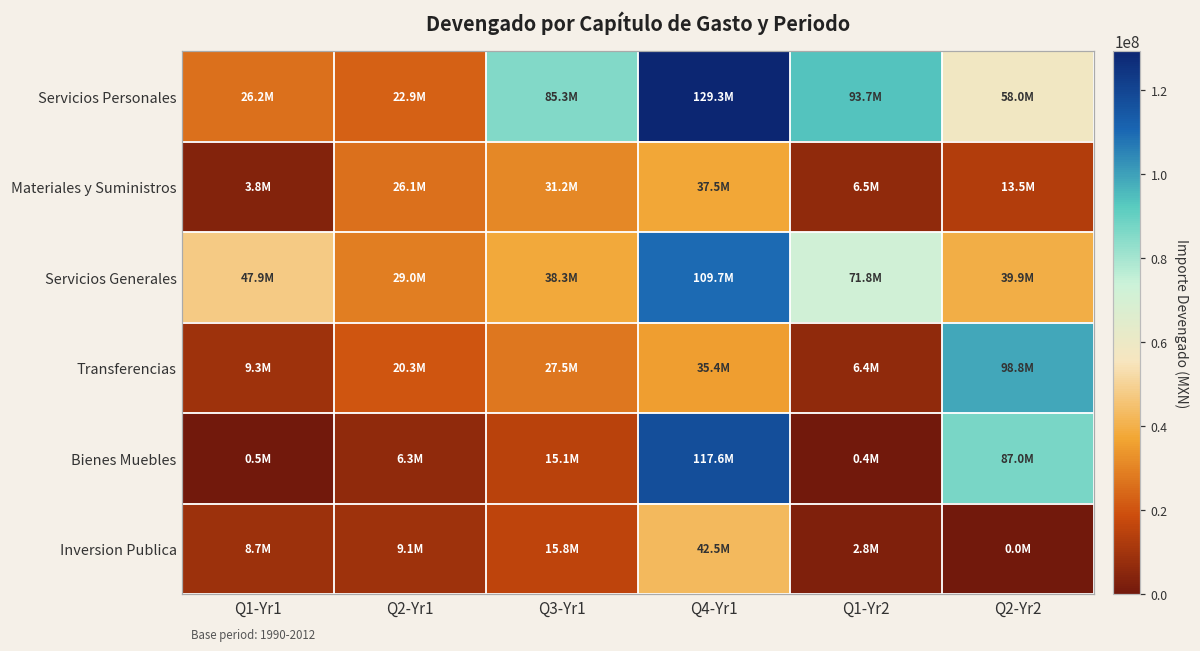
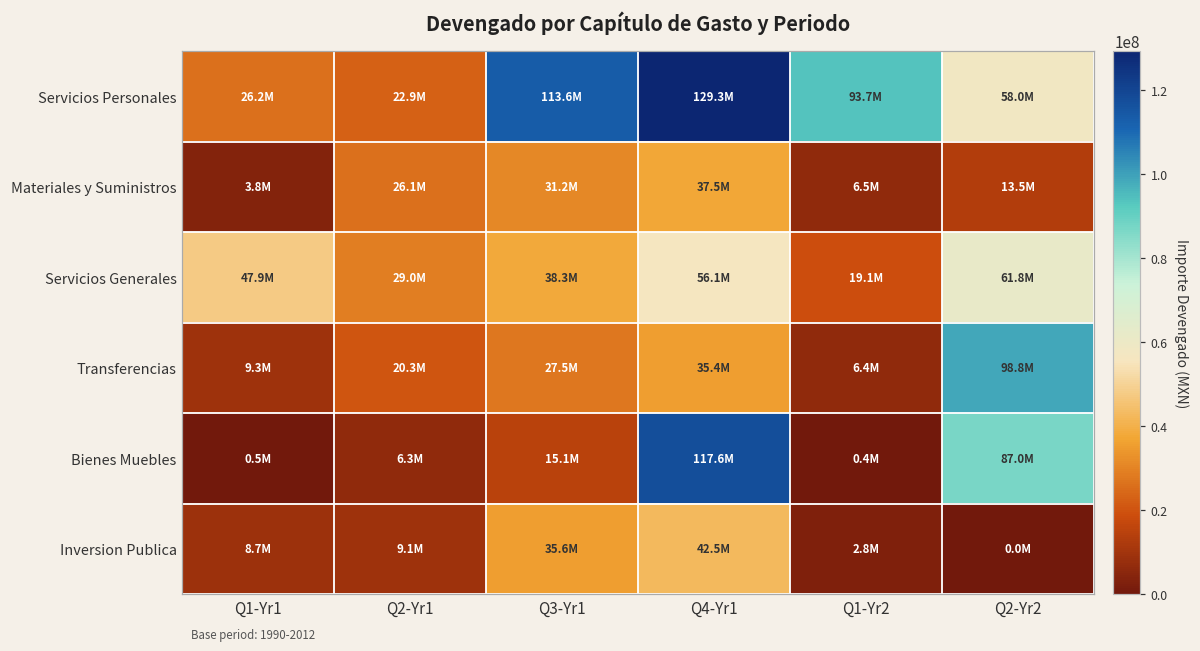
  {
    "Servicios Personales": {
      "Q1-Yr1": "26.2M",
      "Q2-Yr1": "22.9M",
-     "Q3-Yr1": "85.3M",
+     "Q3-Yr1": "113.6M",
      "Q4-Yr1": "129.3M",
      "Q1-Yr2": "93.7M",
      "Q2-Yr2": "58.0M"
    },
    "Materiales y Suministros": {
      "Q1-Yr1": "3.8M",
      "Q2-Yr1": "26.1M",
      "Q3-Yr1": "31.2M",
      "Q4-Yr1": "37.5M",
      "Q1-Yr2": "6.5M",
      "Q2-Yr2": "13.5M"
    },
    "Servicios Generales": {
      "Q1-Yr1": "47.9M",
      "Q2-Yr1": "29.0M",
      "Q3-Yr1": "38.3M",
-     "Q4-Yr1": "109.7M",
-     "Q1-Yr2": "71.8M",
-     "Q2-Yr2": "39.9M"
+     "Q4-Yr1": "56.1M",
+     "Q1-Yr2": "19.1M",
+     "Q2-Yr2": "61.8M"
    },
    "Transferencias": {
      "Q1-Yr1": "9.3M",
      "Q2-Yr1": "20.3M",
      "Q3-Yr1": "27.5M",
      "Q4-Yr1": "35.4M",
      "Q1-Yr2": "6.4M",
      "Q2-Yr2": "98.8M"
    },
    "Bienes Muebles": {
      "Q1-Yr1": "0.5M",
      "Q2-Yr1": "6.3M",
      "Q3-Yr1": "15.1M",
      "Q4-Yr1": "117.6M",
      "Q1-Yr2": "0.4M",
      "Q2-Yr2": "87.0M"
    },
    "Inversion Publica": {
      "Q1-Yr1": "8.7M",
      "Q2-Yr1": "9.1M",
-     "Q3-Yr1": "15.8M",
+     "Q3-Yr1": "35.6M",
      "Q4-Yr1": "42.5M",
      "Q1-Yr2": "2.8M",
      "Q2-Yr2": "0.0M"
    }
  }
